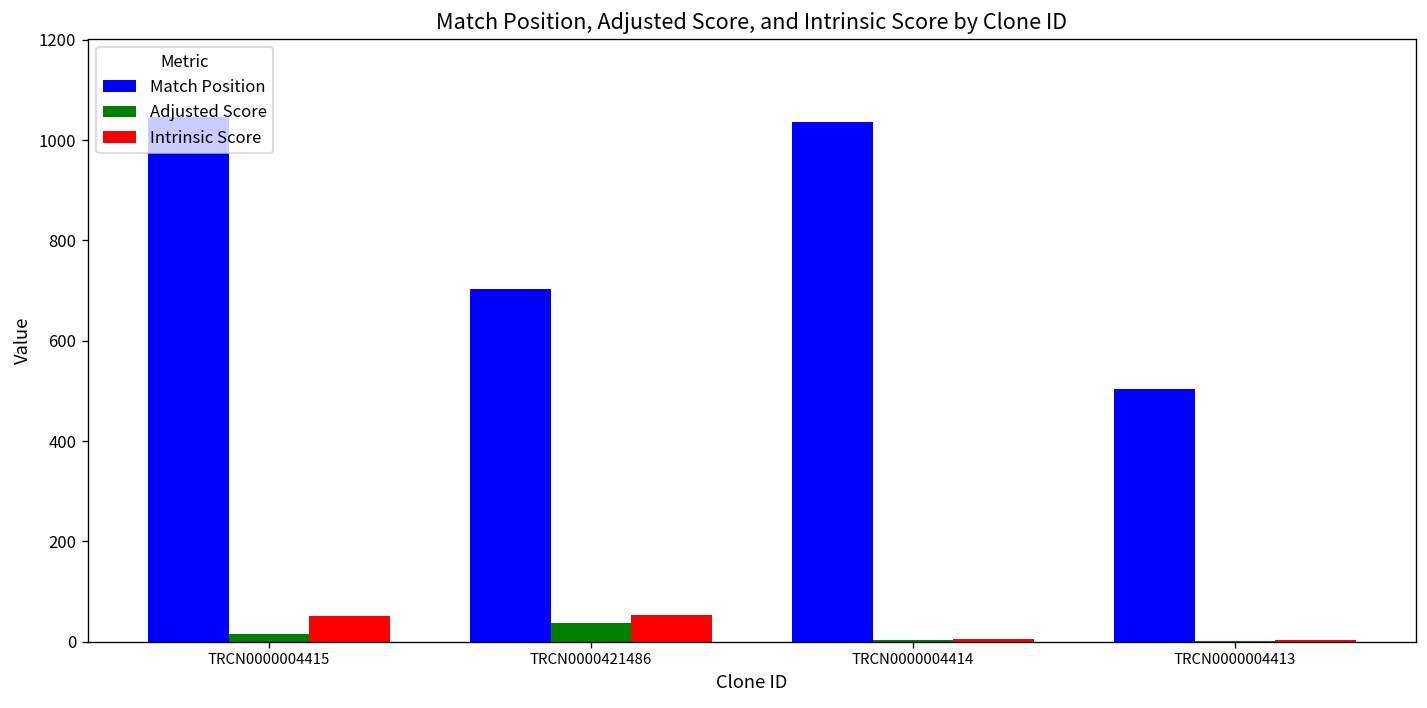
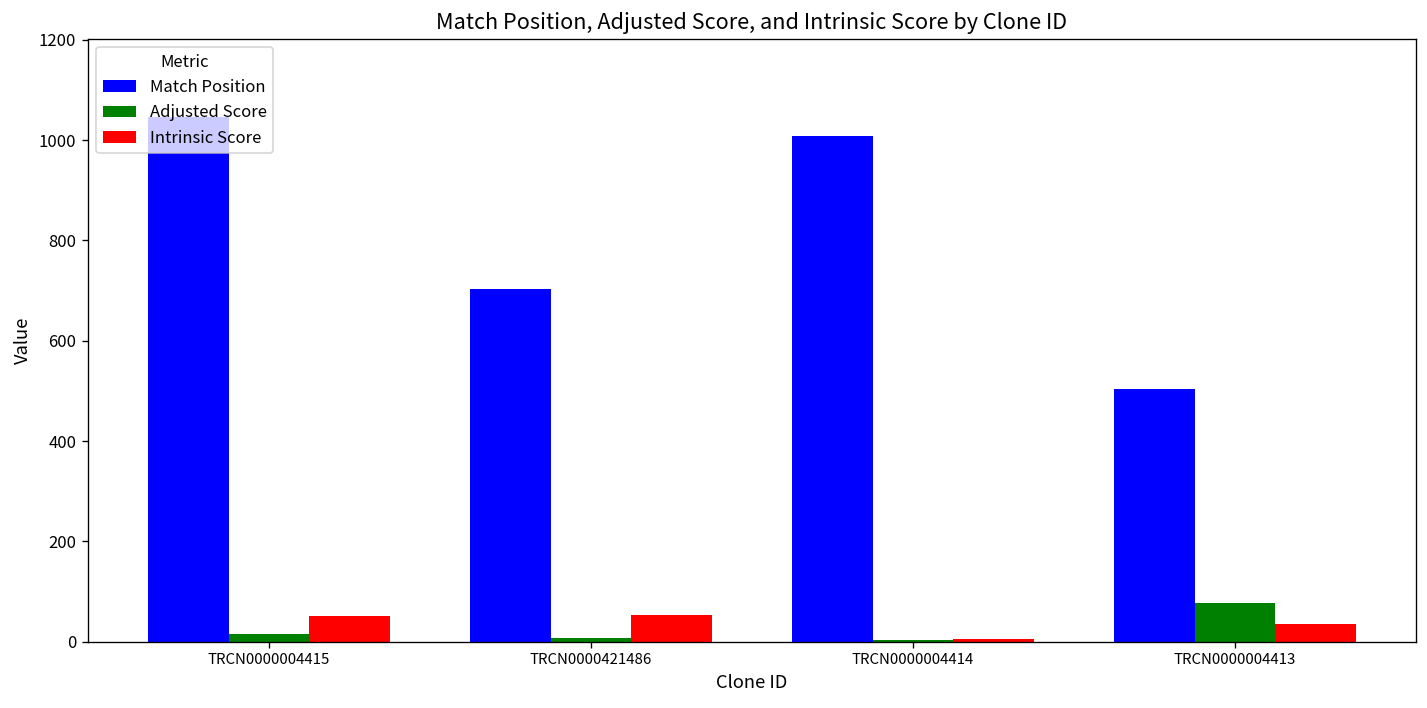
  {
    "Match Position": {
      "TRCN0000421486": 700,
-     "TRCN0000004414": 1040,
+     "TRCN0000004414": 1010,
      "TRCN0000004413": 500
    },
    "Adjusted Score": {
      "TRCN0000004415": 20,
-     "TRCN0000421486": 40,
-     "TRCN0000004413": 0
+     "TRCN0000421486": 10,
+     "TRCN0000004413": 80
    },
    "Intrinsic Score": {
      "TRCN0000004415": 50,
      "TRCN0000421486": 50,
-     "TRCN0000004413": 0
+     "TRCN0000004413": 40
    }
  }
